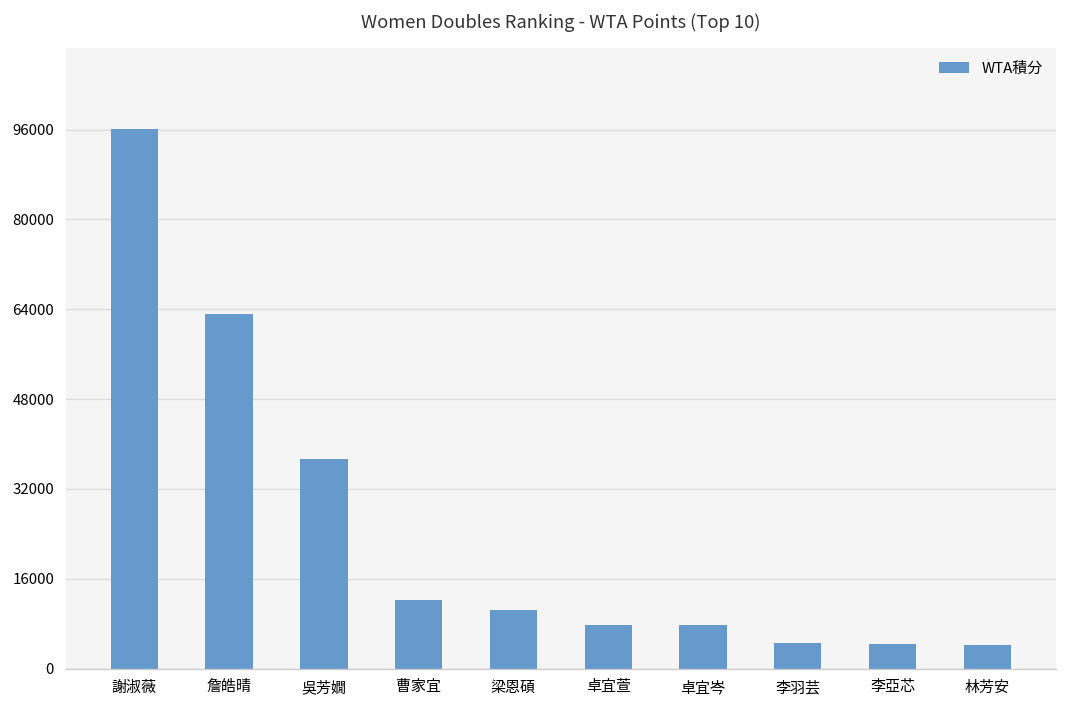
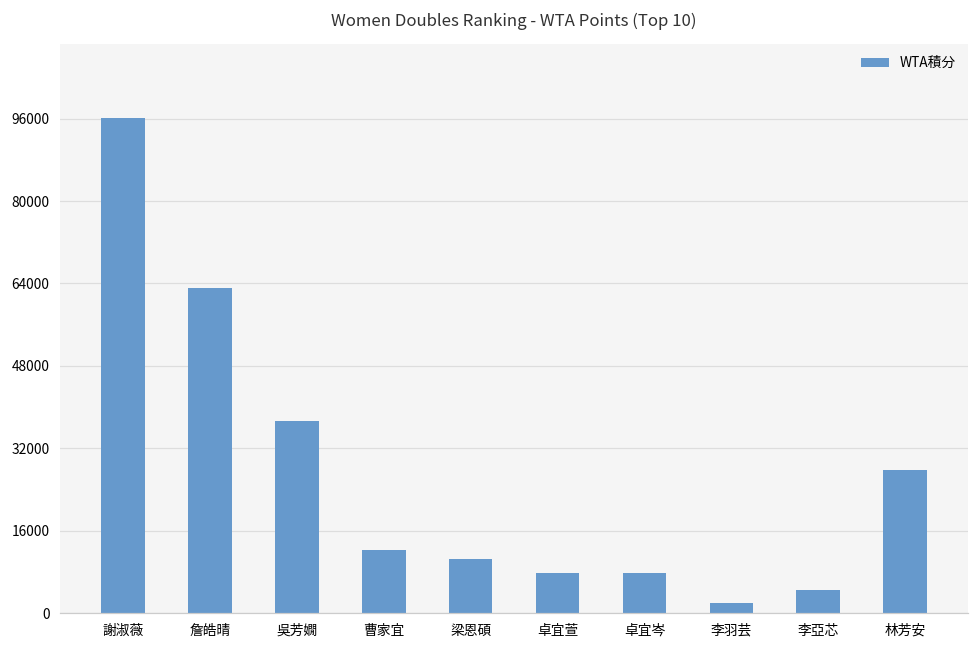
  {
    "謝淑薇": 96000,
    "詹皓晴": 63000,
    "吳芳嫺": 37000,
    "曹家宜": 12000,
    "梁恩碩": 10000,
    "卓宜萱": 8000,
    "卓宜岑": 8000,
-   "李羽芸": 5000,
+   "李羽芸": 2000,
    "李亞芯": 4000,
-   "林芳安": 4000
+   "林芳安": 28000
  }
